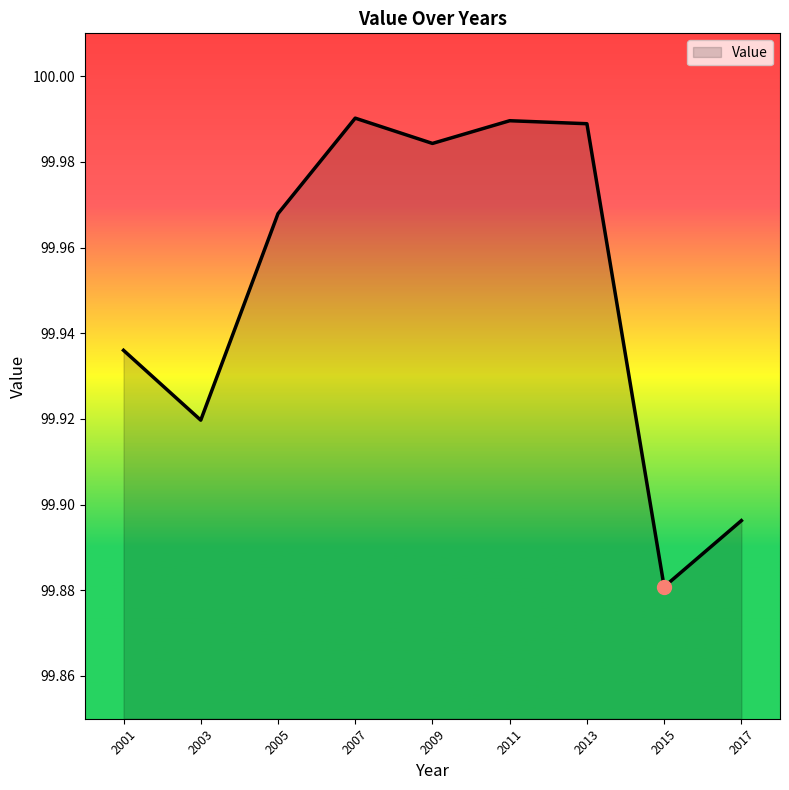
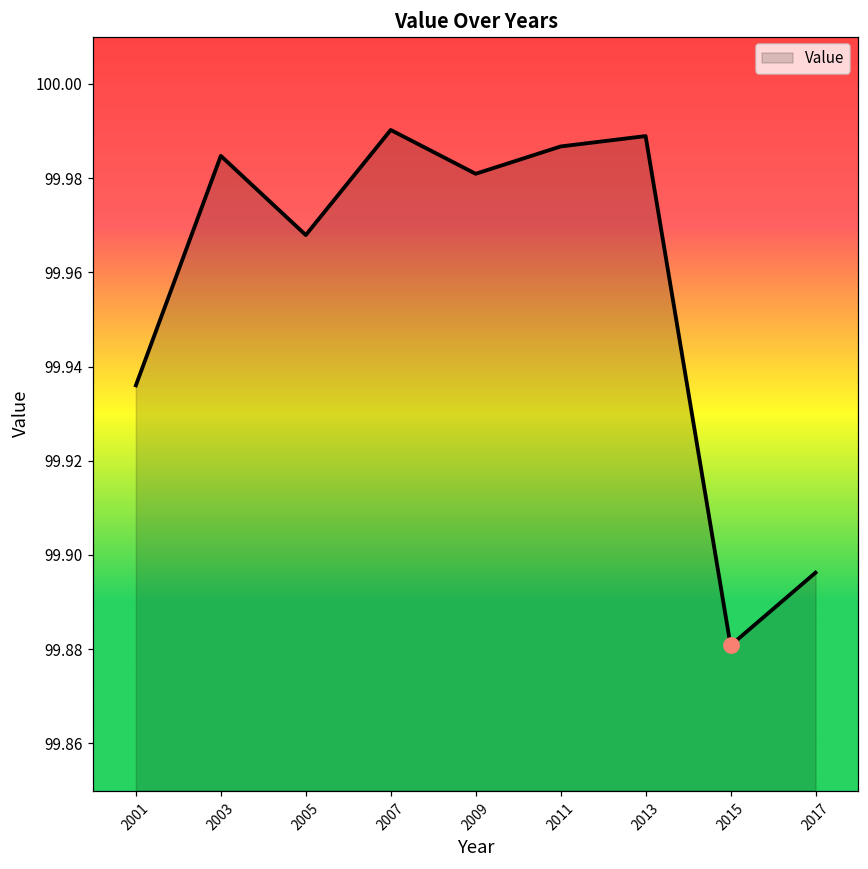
  {
    "Value": {
      "2001": 99.936,
-     "2003": 99.920,
+     "2003": 99.985,
      "2005": 99.968,
      "2007": 99.990,
-     "2009": 99.984,
-     "2011": 99.990,
+     "2009": 99.981,
+     "2011": 99.987,
      "2013": 99.989,
      "2017": 99.896
    }
  }
